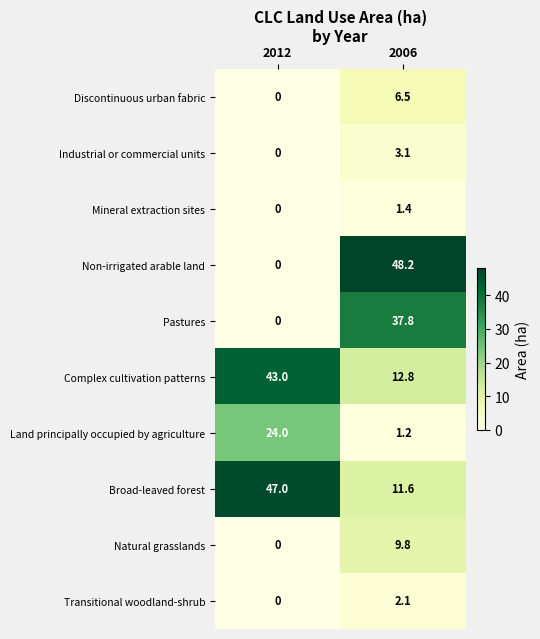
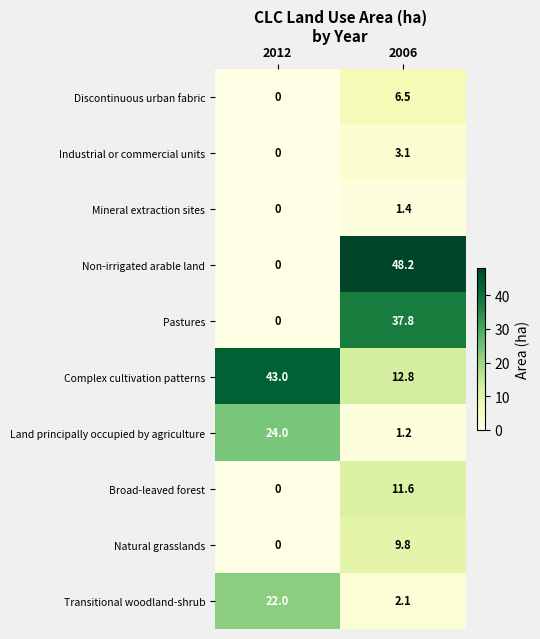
  {
    "Discontinuous urban fabric": {
      "2012": 0,
      "2006": 6.5
    },
    "Industrial or commercial units": {
      "2012": 0,
      "2006": 3.1
    },
    "Mineral extraction sites": {
      "2012": 0,
      "2006": 1.4
    },
    "Non-irrigated arable land": {
      "2012": 0,
      "2006": 48.2
    },
    "Pastures": {
      "2012": 0,
      "2006": 37.8
    },
    "Complex cultivation patterns": {
      "2012": 43.0,
      "2006": 12.8
    },
    "Land principally occupied by agriculture": {
      "2012": 24.0,
      "2006": 1.2
    },
    "Broad-leaved forest": {
-     "2012": 47.0,
+     "2012": 0,
      "2006": 11.6
    },
    "Natural grasslands": {
      "2012": 0,
      "2006": 9.8
    },
    "Transitional woodland-shrub": {
-     "2012": 0,
+     "2012": 22.0,
      "2006": 2.1
    }
  }
